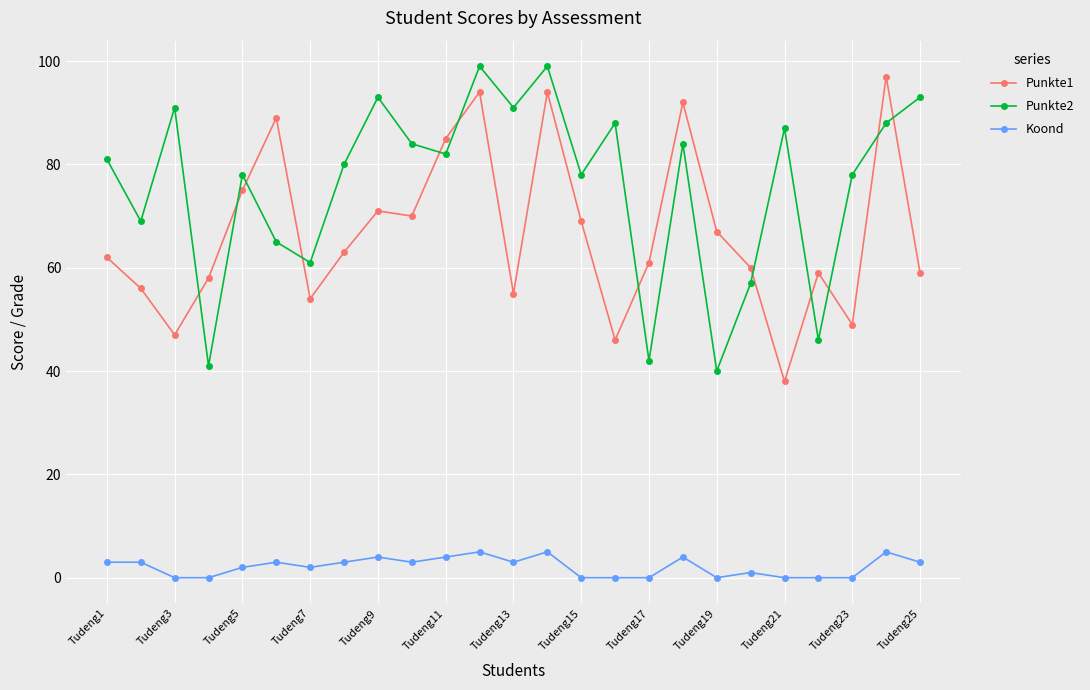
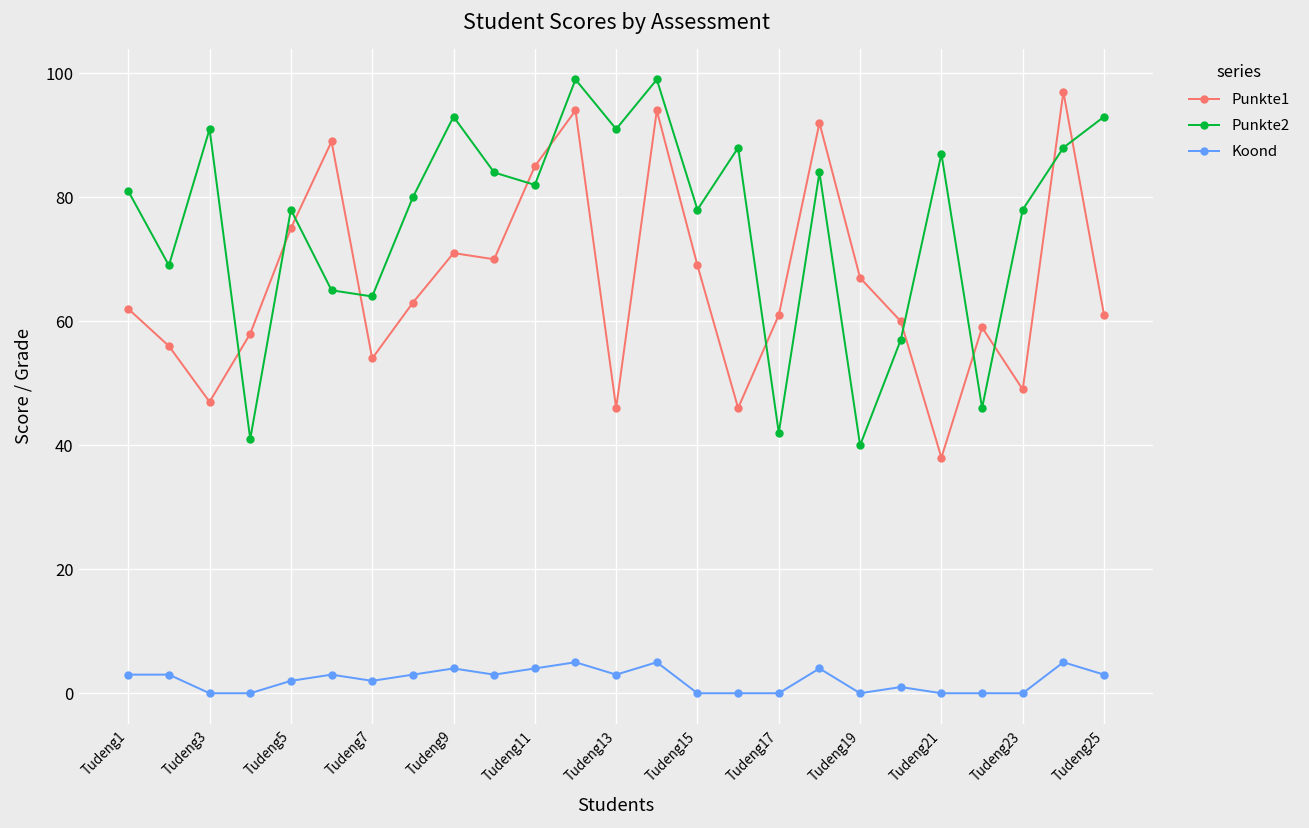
  {
    "Punkte1": {
      "Tudeng1": 62,
      "Tudeng3": 47,
      "Tudeng5": 75,
      "Tudeng7": 54,
      "Tudeng9": 71,
      "Tudeng11": 85,
-     "Tudeng13": 55,
+     "Tudeng13": 46,
      "Tudeng15": 69,
      "Tudeng17": 61,
      "Tudeng19": 67,
      "Tudeng21": 38,
      "Tudeng23": 49,
-     "Tudeng25": 59
+     "Tudeng25": 61
    },
    "Punkte2": {
      "Tudeng1": 81,
      "Tudeng3": 91,
      "Tudeng5": 78,
-     "Tudeng7": 61,
+     "Tudeng7": 64,
      "Tudeng9": 93,
      "Tudeng11": 82,
      "Tudeng13": 91,
      "Tudeng15": 78,
      "Tudeng17": 42,
      "Tudeng19": 40,
      "Tudeng21": 87,
      "Tudeng23": 78,
      "Tudeng25": 93
    },
    "Koond": {
      "Tudeng1": 3,
      "Tudeng3": 0,
      "Tudeng5": 2,
      "Tudeng7": 2,
      "Tudeng9": 4,
      "Tudeng11": 4,
      "Tudeng13": 3,
      "Tudeng15": 0,
      "Tudeng17": 0,
      "Tudeng19": 0,
      "Tudeng21": 0,
      "Tudeng23": 0,
      "Tudeng25": 3
    }
  }
